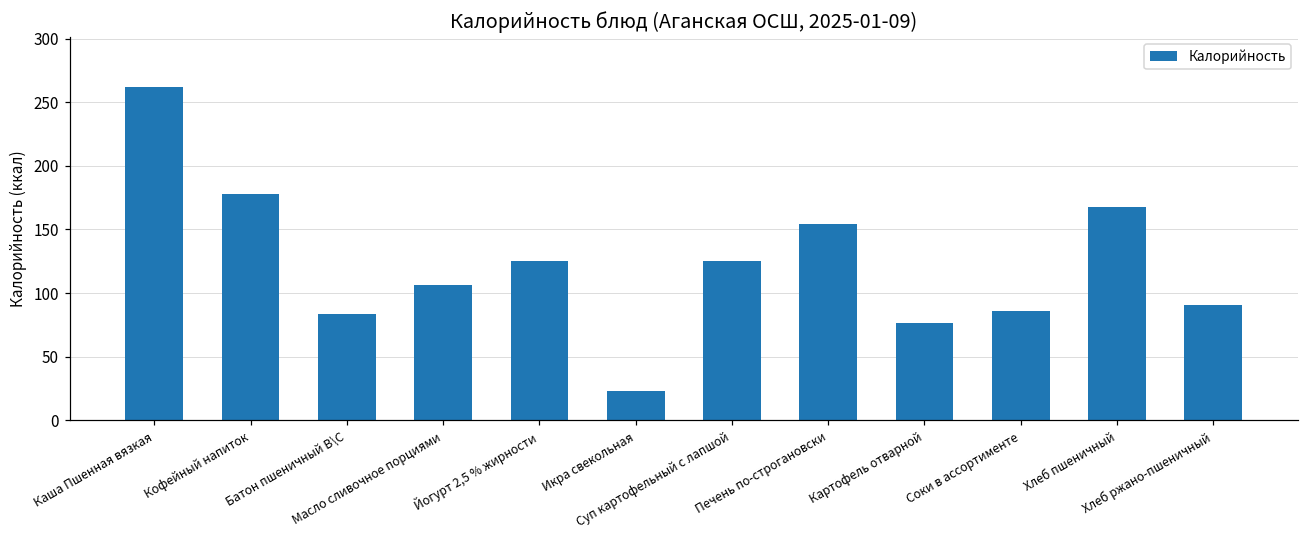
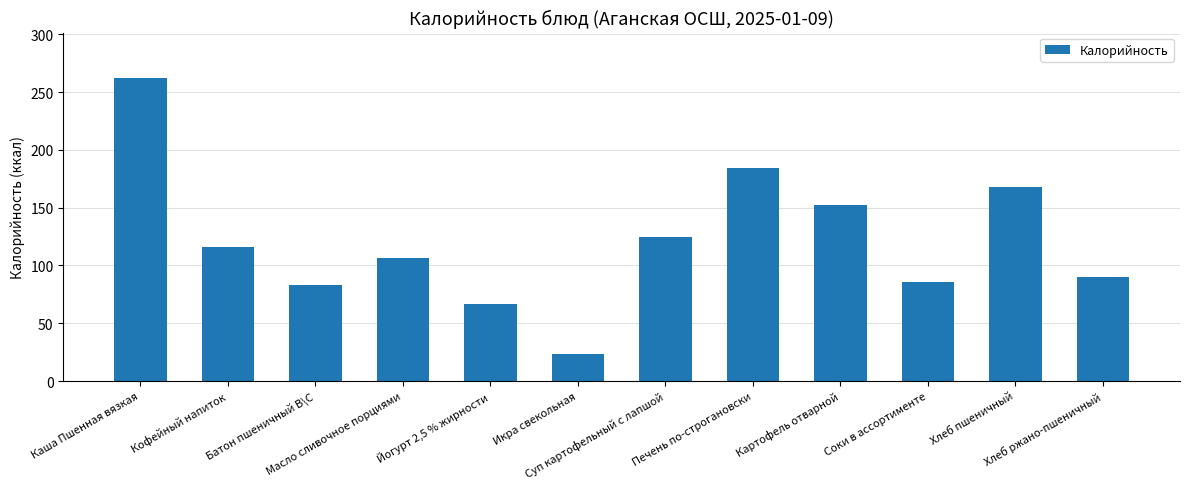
  {
    "Каша Пшенная вязкая": 262,
-   "Кофейный напиток": 178,
+   "Кофейный напиток": 116,
    "Батон пшеничный В\\С": 83,
    "Масло сливочное порциями": 107,
-   "Йогурт 2,5 % жирности": 125,
+   "Йогурт 2,5 % жирности": 67,
    "Икра свекольная": 23,
    "Суп картофельный с лапшой": 125,
-   "Печень по-строгановски": 154,
-   "Картофель отварной": 77,
+   "Печень по-строгановски": 184,
+   "Картофель отварной": 152,
    "Соки в ассортименте": 86,
    "Хлеб пшеничный": 168,
    "Хлеб ржано-пшеничный": 90
  }
